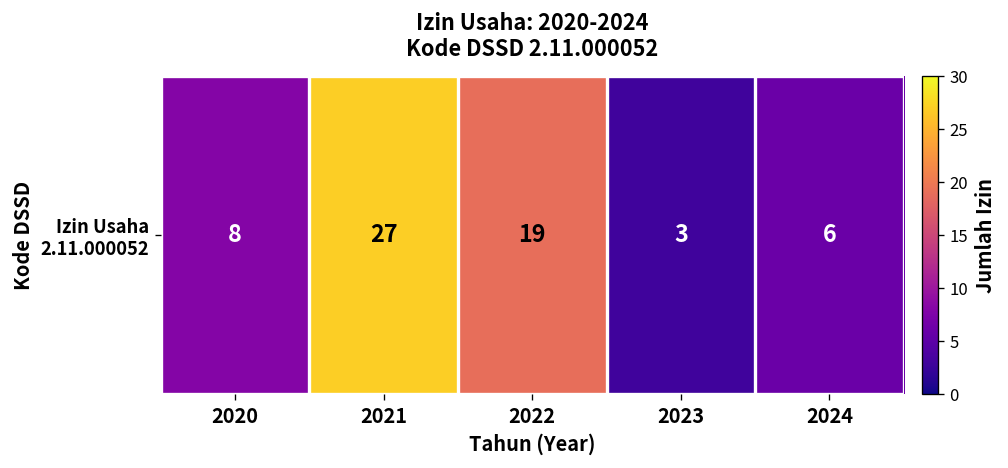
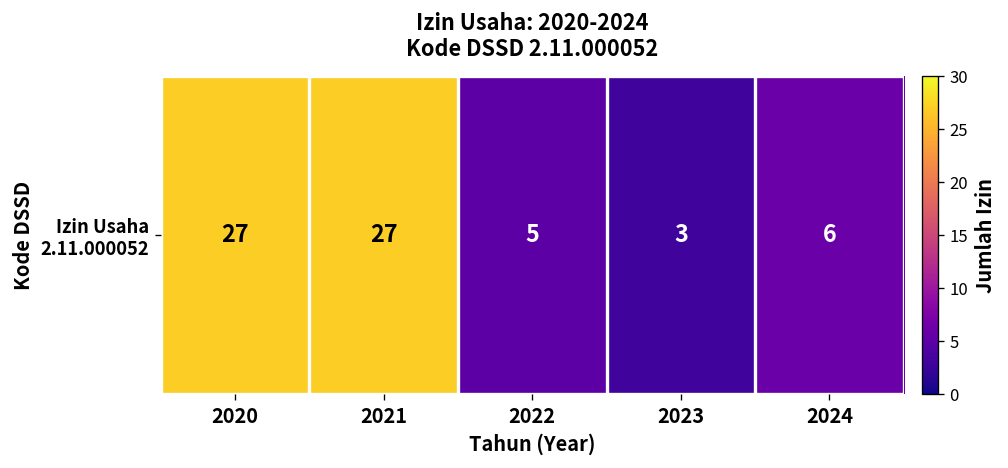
  {
    "Izin Usaha 2.11.000052": {
-     "2020": 8,
+     "2020": 27,
      "2021": 27,
-     "2022": 19,
+     "2022": 5,
      "2023": 3,
      "2024": 6
    }
  }
